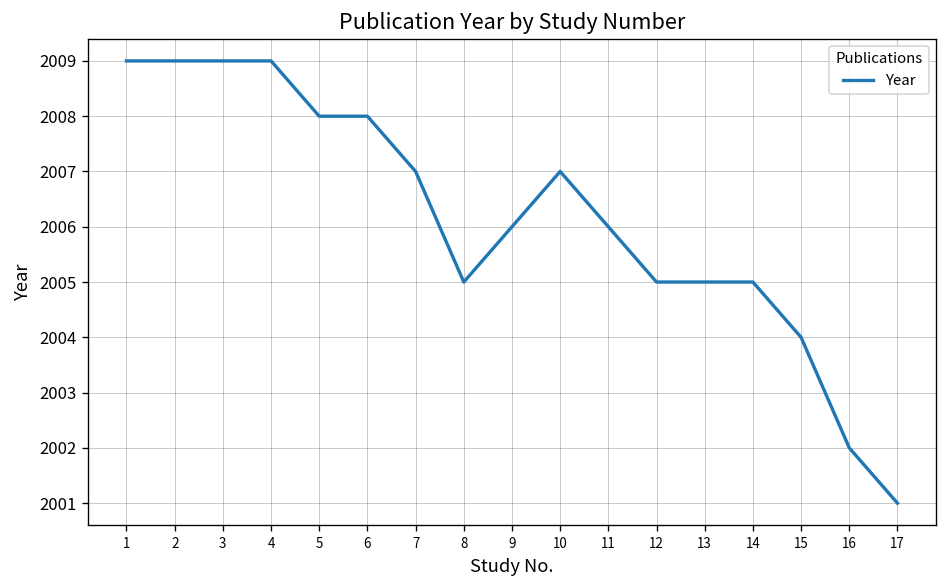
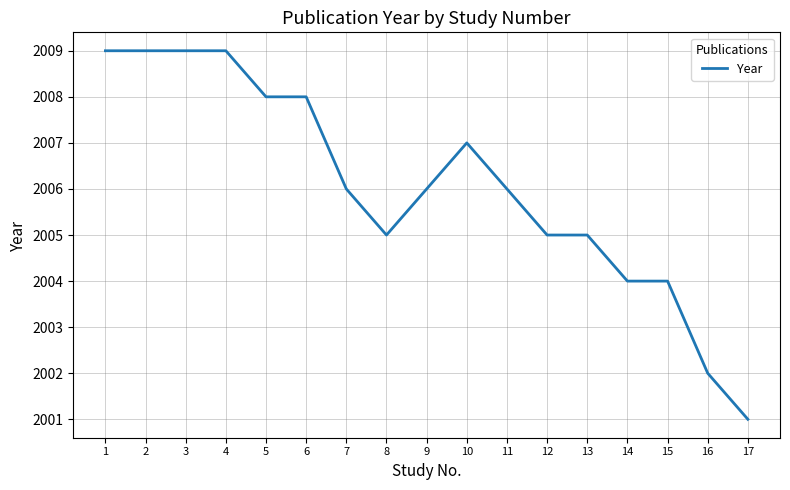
  {
    "1": 2009,
    "2": 2009,
    "3": 2009,
    "4": 2009,
    "5": 2008,
    "6": 2008,
-   "7": 2007,
+   "7": 2006,
    "8": 2005,
    "9": 2006,
    "10": 2007,
    "11": 2006,
    "12": 2005,
    "13": 2005,
-   "14": 2005,
+   "14": 2004,
    "15": 2004,
    "16": 2002,
    "17": 2001
  }
